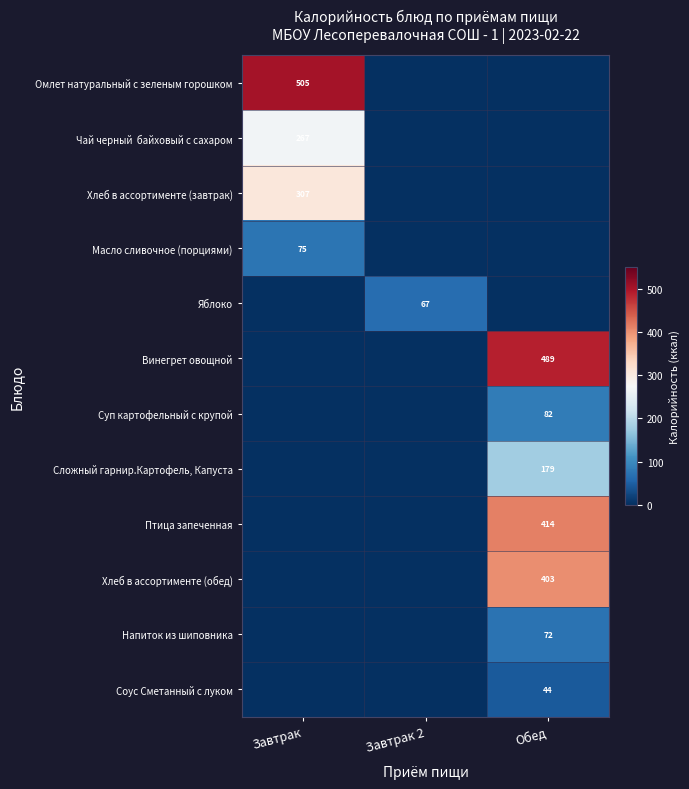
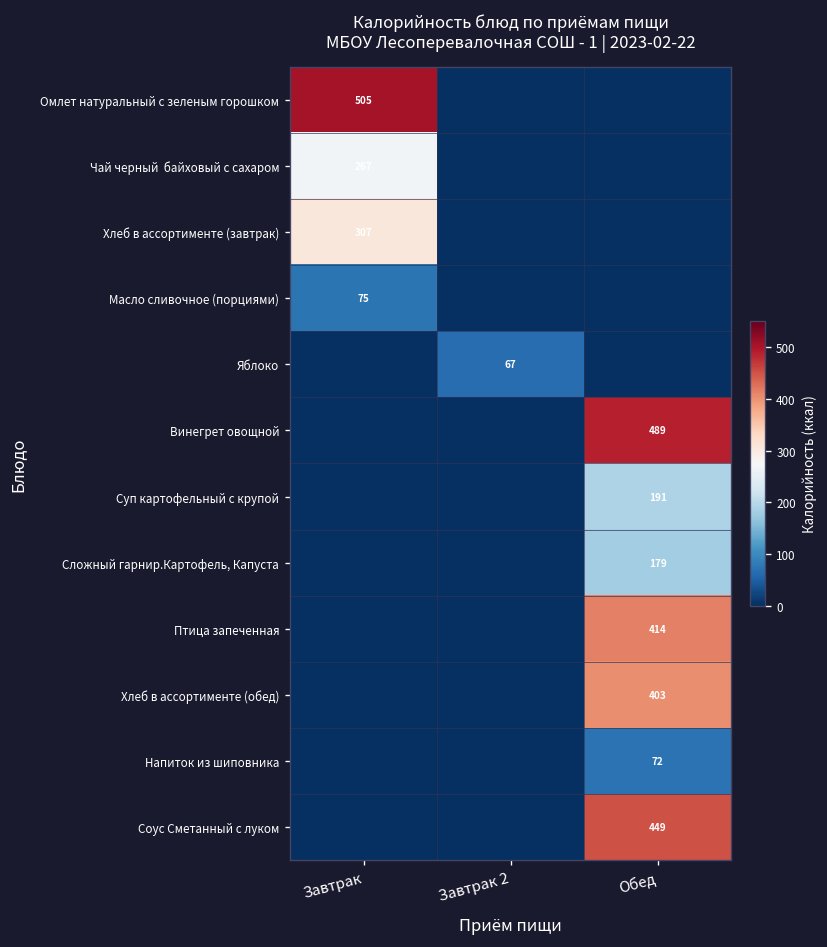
  {
    "Омлет натуральный с зеленым горошком": {
      "Завтрак": 505
    },
    "Масло сливочное (порциями)": {
      "Завтрак": 75
    },
    "Яблоко": {
      "Завтрак 2": 67
    },
    "Винегрет овощной": {
      "Обед": 489
    },
    "Суп картофельный с крупой": {
-     "Обед": 82
+     "Обед": 191
    },
    "Сложный гарнир.Картофель, Капуста": {
      "Обед": 179
    },
    "Птица запеченная": {
      "Обед": 414
    },
    "Хлеб в ассортименте (обед)": {
      "Обед": 403
    },
    "Напиток из шиповника": {
      "Обед": 72
    },
    "Соус Сметанный с луком": {
-     "Обед": 44
+     "Обед": 449
    }
  }
